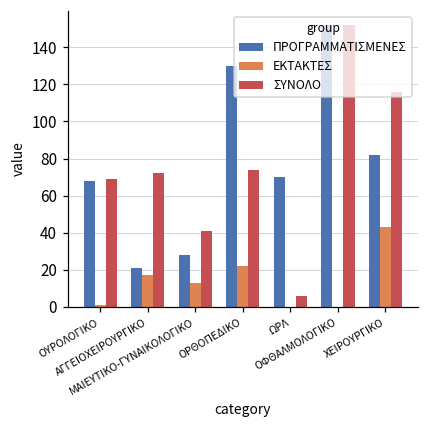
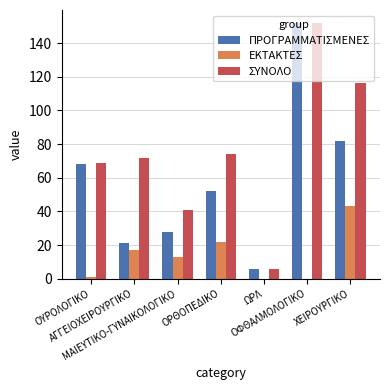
  {
    "ΠΡΟΓΡΑΜΜΑΤΙΣΜΕΝΕΣ": {
      "ΟΥΡΟΛΟΓΙΚΟ": 68,
      "ΑΓΓΕΙΟΧΕΙΡΟΥΡΓΙΚΟ": 21,
      "ΜΑΙΕΥΤΙΚΟ-ΓΥΝΑΙΚΟΛΟΓΙΚΟ": 28,
-     "ΟΡΘΟΠΕΔΙΚΟ": 130,
-     "ΩΡΛ": 70,
+     "ΟΡΘΟΠΕΔΙΚΟ": 52,
+     "ΩΡΛ": 6,
      "ΧΕΙΡΟΥΡΓΙΚΟ": 82
    }
  }
